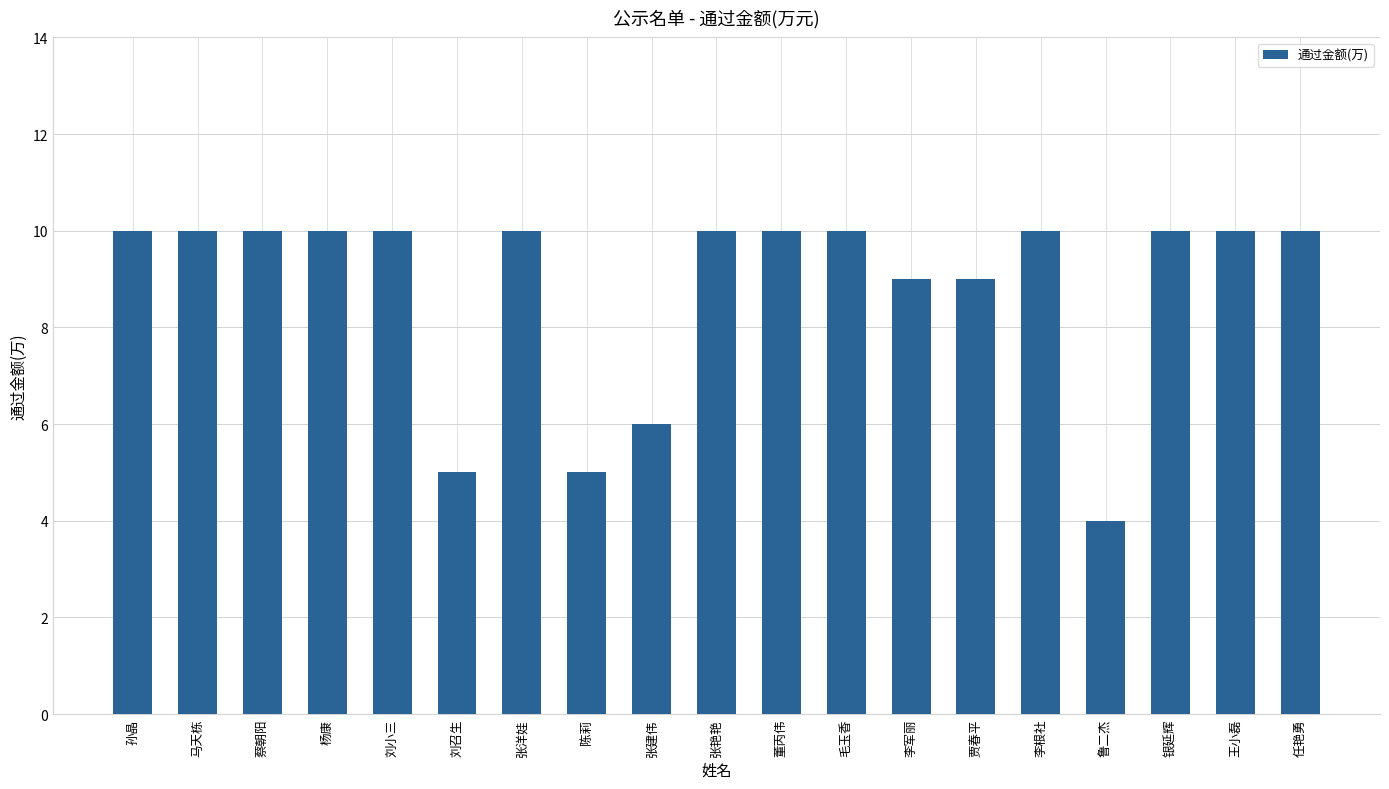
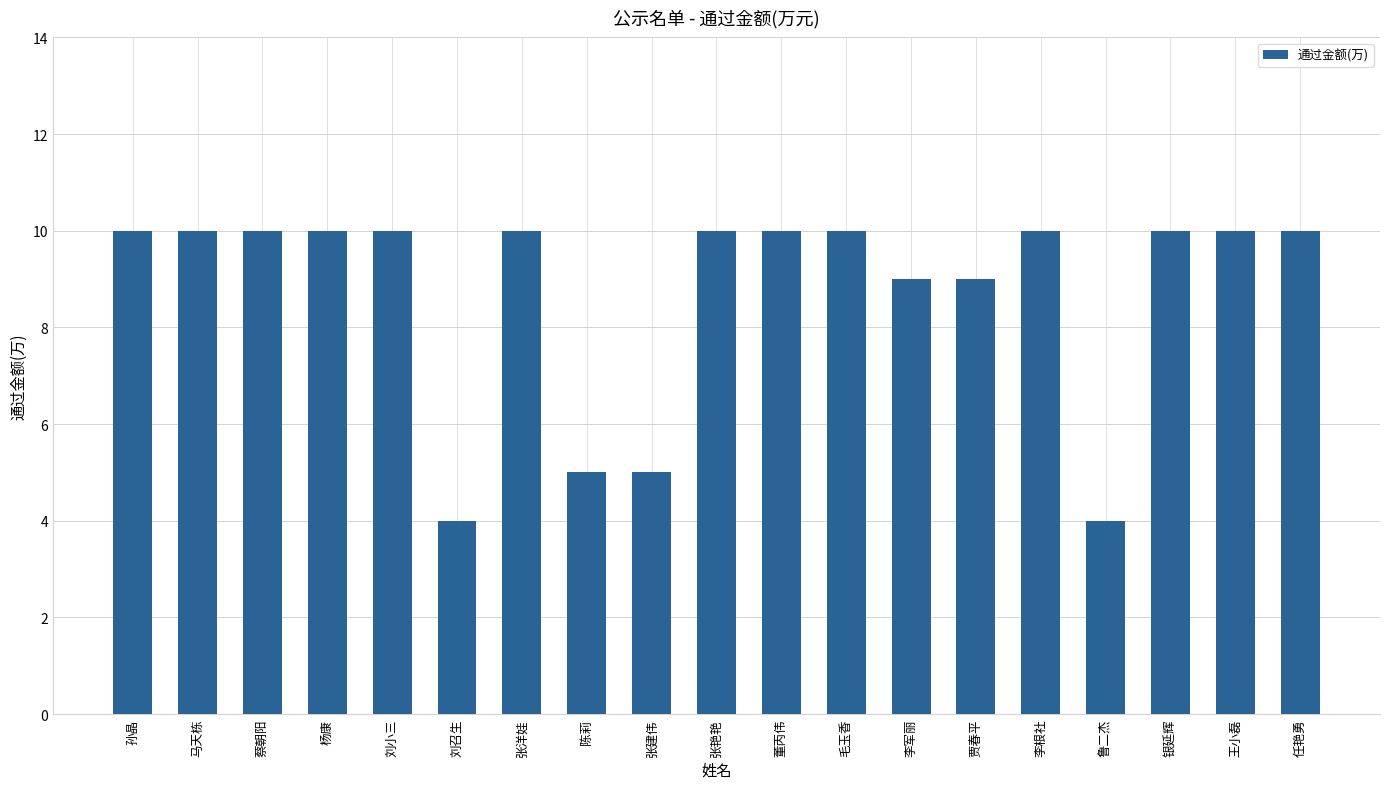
  {
    "孙晶": 10,
    "马天栋": 10,
    "蔡朝阳": 10,
    "杨康": 10,
    "刘小三": 10,
-   "刘召生": 5,
+   "刘召生": 4,
    "张洋娃": 10,
    "陈莉": 5,
-   "张建伟": 6,
+   "张建伟": 5,
    "张艳艳": 10,
    "董丙伟": 10,
    "毛玉香": 10,
    "李军丽": 9,
    "贾春平": 9,
    "李根社": 10,
    "鲁二杰": 4,
    "银延辉": 10,
    "王小磊": 10,
    "任艳勇": 10
  }
